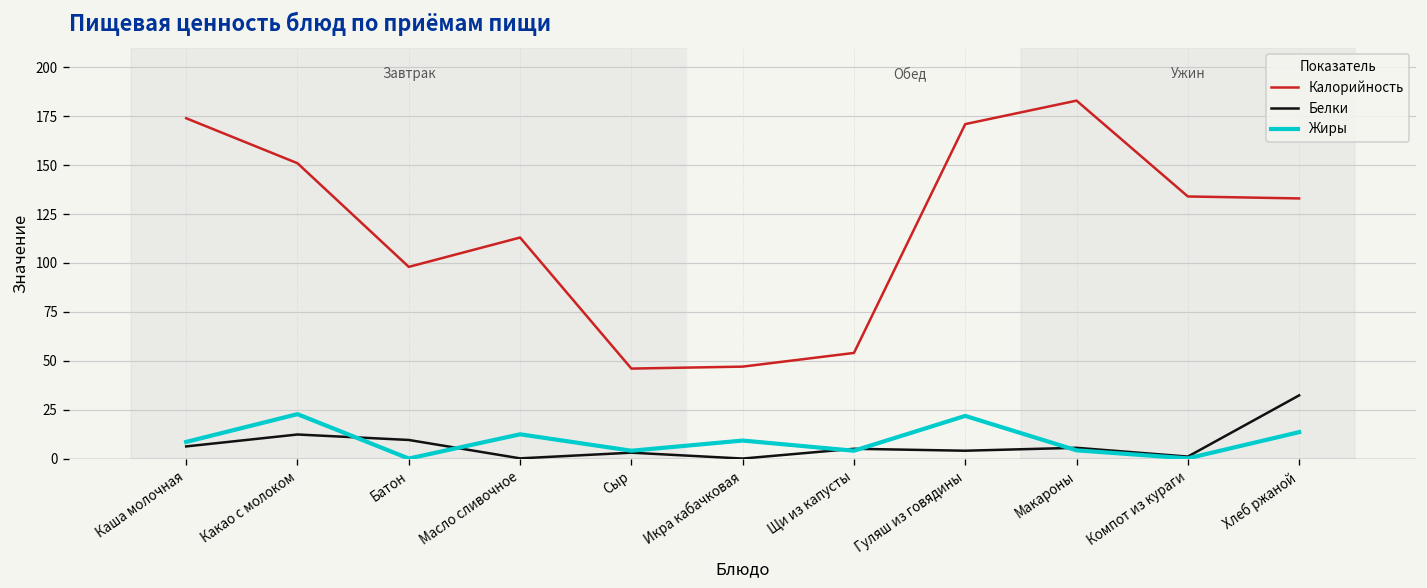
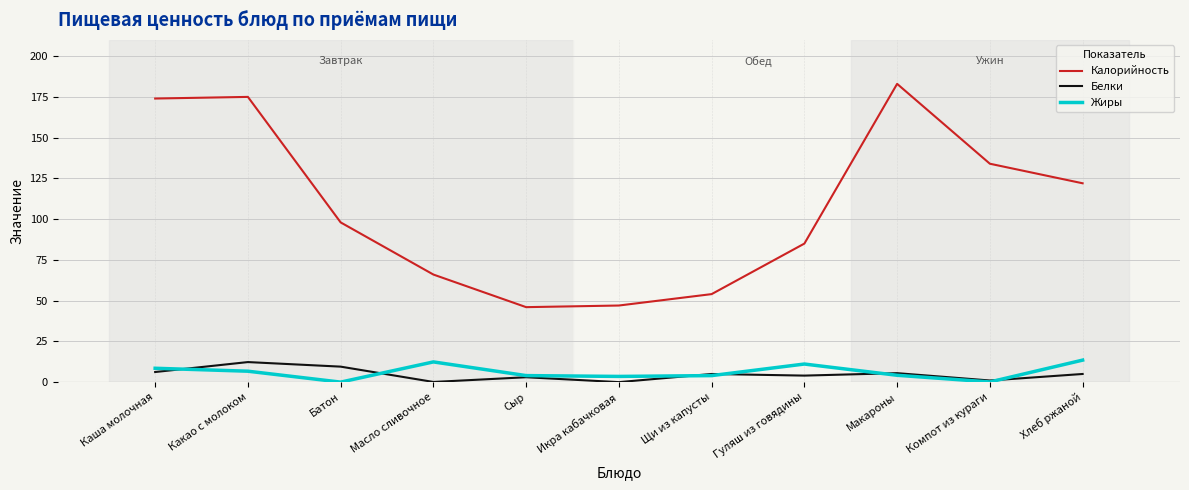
  {
    "Калорийность": {
      "Каша молочная": 174,
-     "Какао с молоком": 151,
+     "Какао с молоком": 175,
      "Батон": 98,
-     "Масло сливочное": 113,
+     "Масло сливочное": 66,
      "Сыр": 46,
      "Икра кабачковая": 47,
      "Щи из капусты": 54,
-     "Гуляш из говядины": 171,
+     "Гуляш из говядины": 85,
      "Макароны": 183,
      "Компот из кураги": 134,
-     "Хлеб ржаной": 133
+     "Хлеб ржаной": 122
    },
    "Белки": {
      "Каша молочная": 6,
      "Какао с молоком": 12,
      "Батон": 10,
      "Масло сливочное": 0,
      "Икра кабачковая": 0,
      "Гуляш из говядины": 4,
-     "Хлеб ржаной": 32
+     "Хлеб ржаной": 5
    },
    "Жиры": {
      "Каша молочная": 9,
-     "Какао с молоком": 23,
+     "Какао с молоком": 7,
      "Батон": 0,
      "Масло сливочное": 12,
-     "Икра кабачковая": 9,
-     "Гуляш из говядины": 22,
+     "Икра кабачковая": 4,
+     "Гуляш из говядины": 11,
      "Хлеб ржаной": 14
    }
  }
